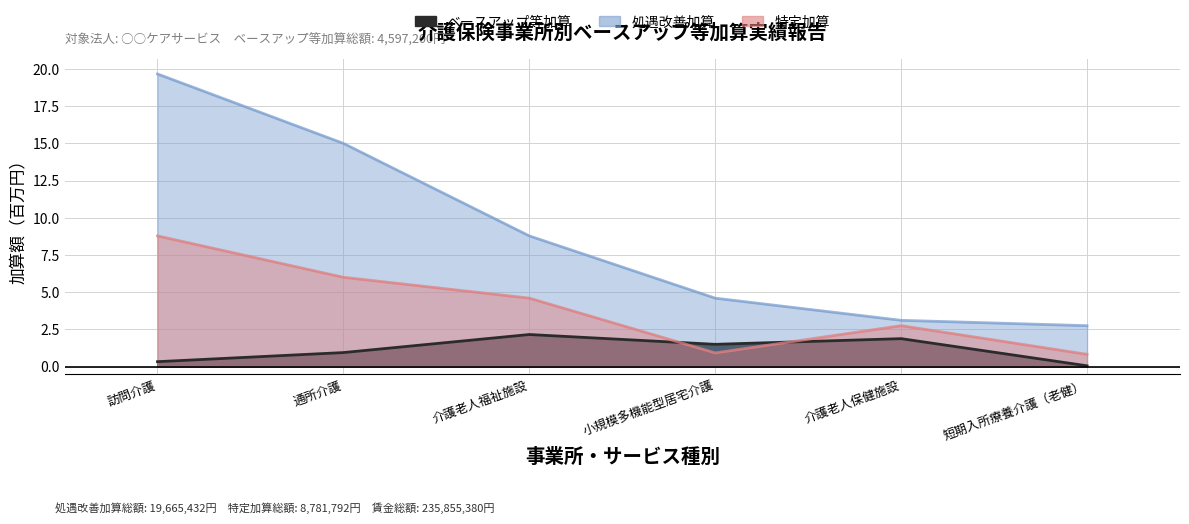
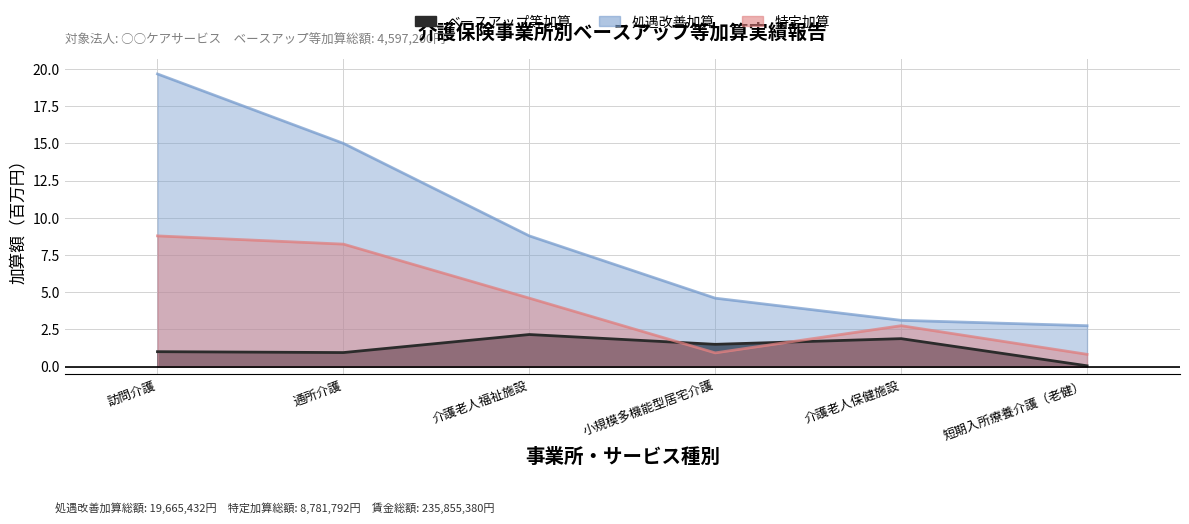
  {
    "ベースアップ等加算": {
-     "訪問介護": 0.3,
+     "訪問介護": 1.0,
      "通所介護": 0.9,
      "介護老人福祉施設": 2.2,
      "小規模多機能型居宅介護": 1.5,
      "介護老人保健施設": 1.9,
      "短期入所療養介護（老健）": 0.1
    },
    "処遇改善加算": {
      "訪問介護": 19.7,
      "通所介護": 15.0,
      "介護老人福祉施設": 8.8,
      "小規模多機能型居宅介護": 4.6,
      "介護老人保健施設": 3.1,
      "短期入所療養介護（老健）": 2.7
    },
    "特定加算": {
      "訪問介護": 8.8,
-     "通所介護": 6.0,
+     "通所介護": 8.2,
      "介護老人福祉施設": 4.6,
      "小規模多機能型居宅介護": 0.9,
      "介護老人保健施設": 2.7,
      "短期入所療養介護（老健）": 0.8
    }
  }
